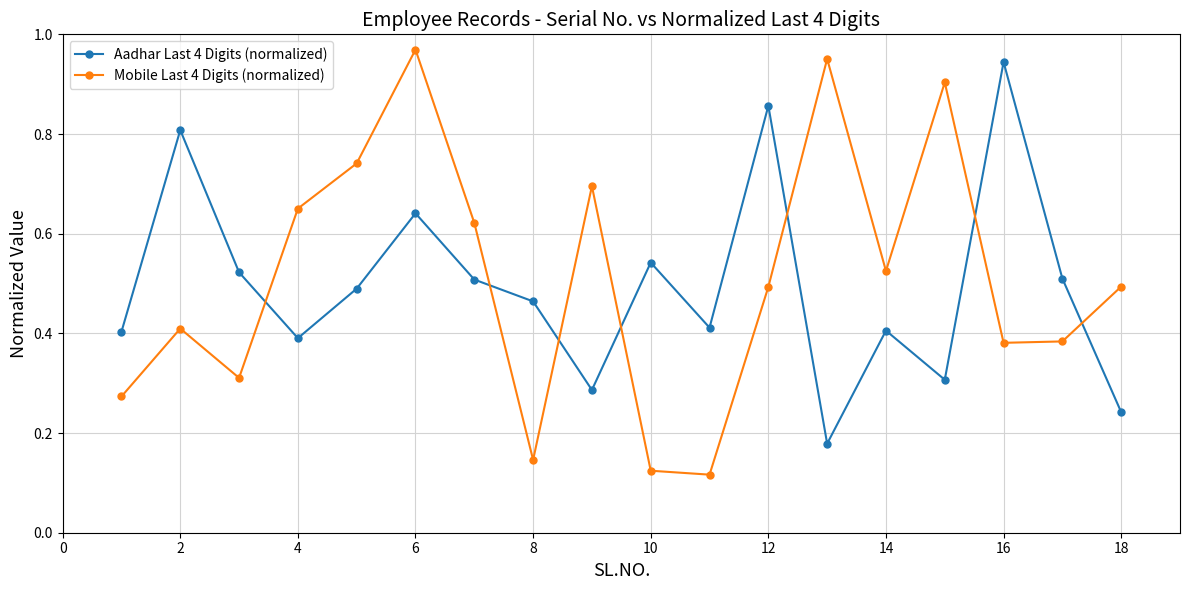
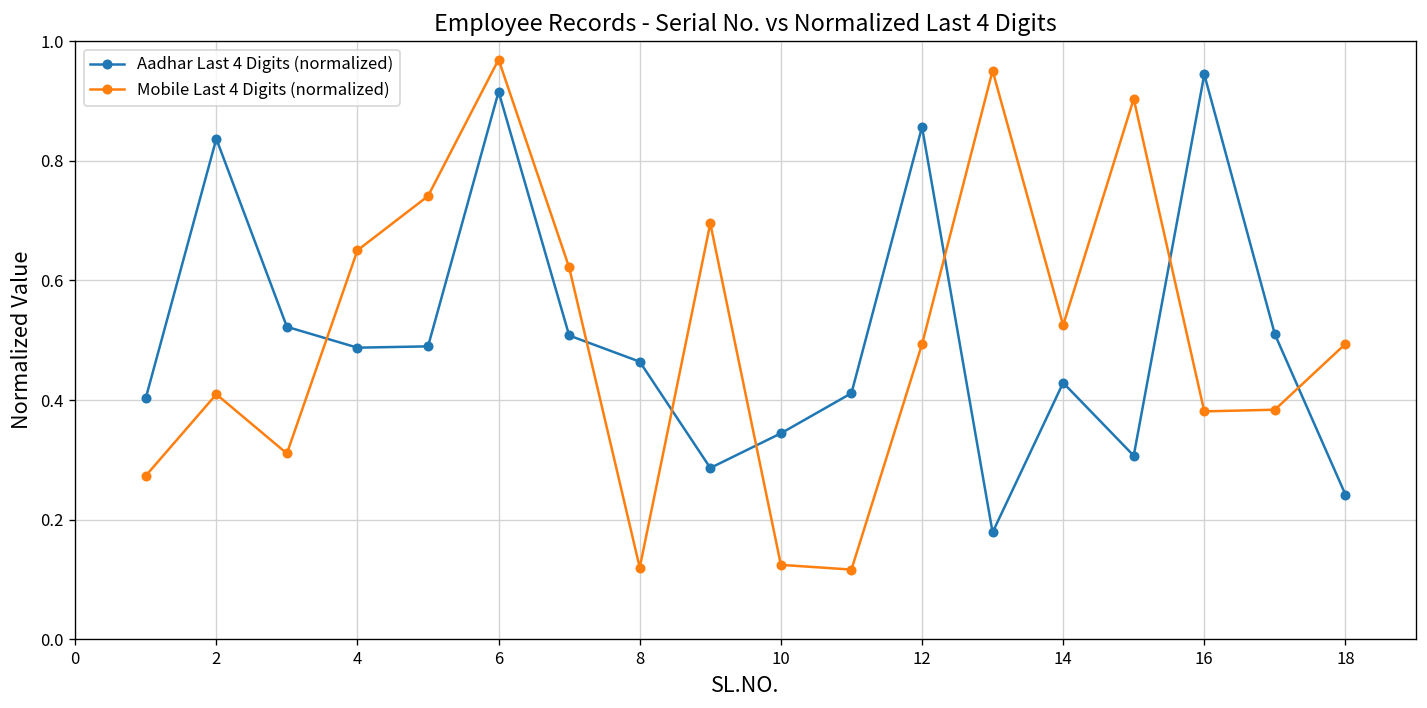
  {
    "Aadhar Last 4 Digits (normalized)": {
-     "2": 0.81,
-     "4": 0.39,
-     "6": 0.64,
+     "2": 0.84,
+     "4": 0.49,
+     "6": 0.92,
      "8": 0.46,
-     "10": 0.54,
+     "10": 0.34,
      "12": 0.86,
-     "14": 0.41,
+     "14": 0.43,
      "16": 0.94,
      "18": 0.24
    },
    "Mobile Last 4 Digits (normalized)": {
      "2": 0.41,
      "4": 0.65,
      "6": 0.97,
-     "8": 0.15,
+     "8": 0.12,
      "10": 0.12,
      "12": 0.49,
      "14": 0.53,
      "16": 0.38,
      "18": 0.49
    }
  }
